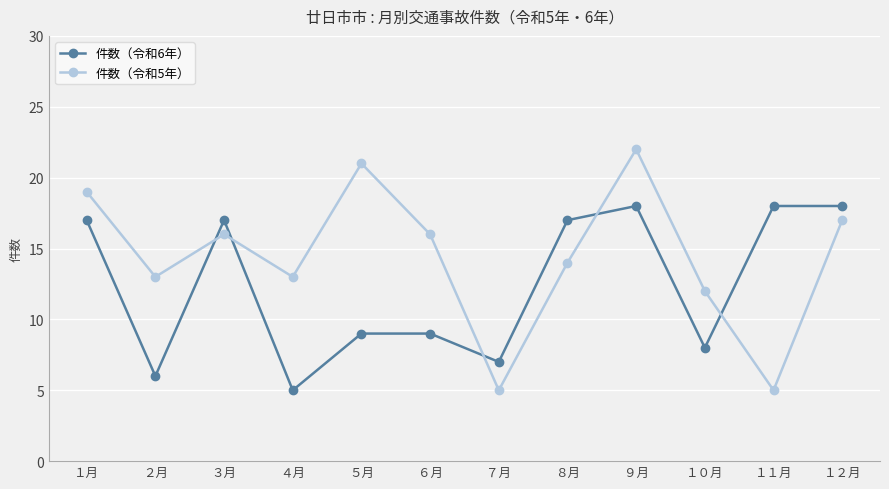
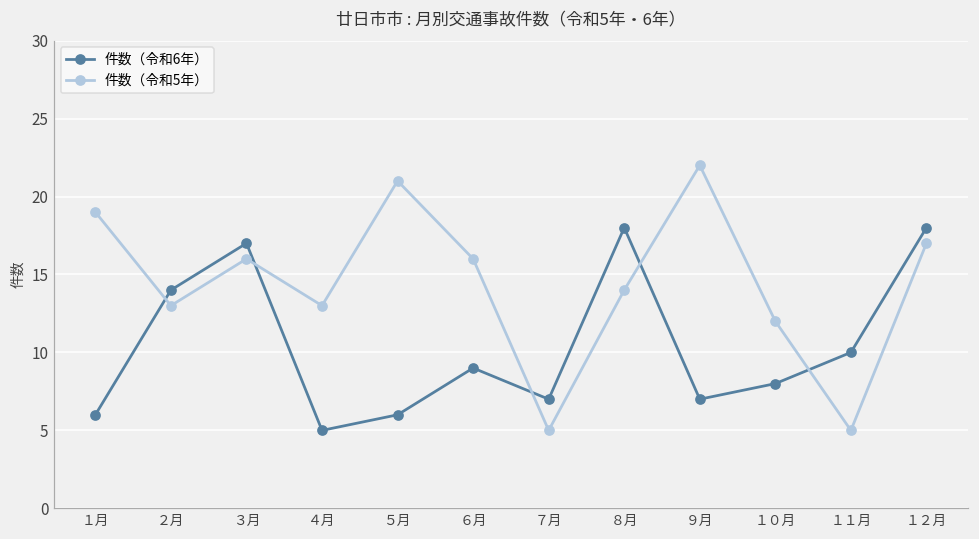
  {
    "件数（令和6年）": {
-     "１月": 17,
-     "２月": 6,
+     "１月": 6,
+     "２月": 14,
      "３月": 17,
      "４月": 5,
-     "５月": 9,
+     "５月": 6,
      "６月": 9,
      "７月": 7,
-     "８月": 17,
-     "９月": 18,
+     "８月": 18,
+     "９月": 7,
      "１０月": 8,
-     "１１月": 18,
+     "１１月": 10,
      "１２月": 18
    },
    "件数（令和5年）": {
      "１月": 19,
      "２月": 13,
      "３月": 16,
      "４月": 13,
      "５月": 21,
      "６月": 16,
      "７月": 5,
      "８月": 14,
      "９月": 22,
      "１０月": 12,
      "１１月": 5,
      "１２月": 17
    }
  }
